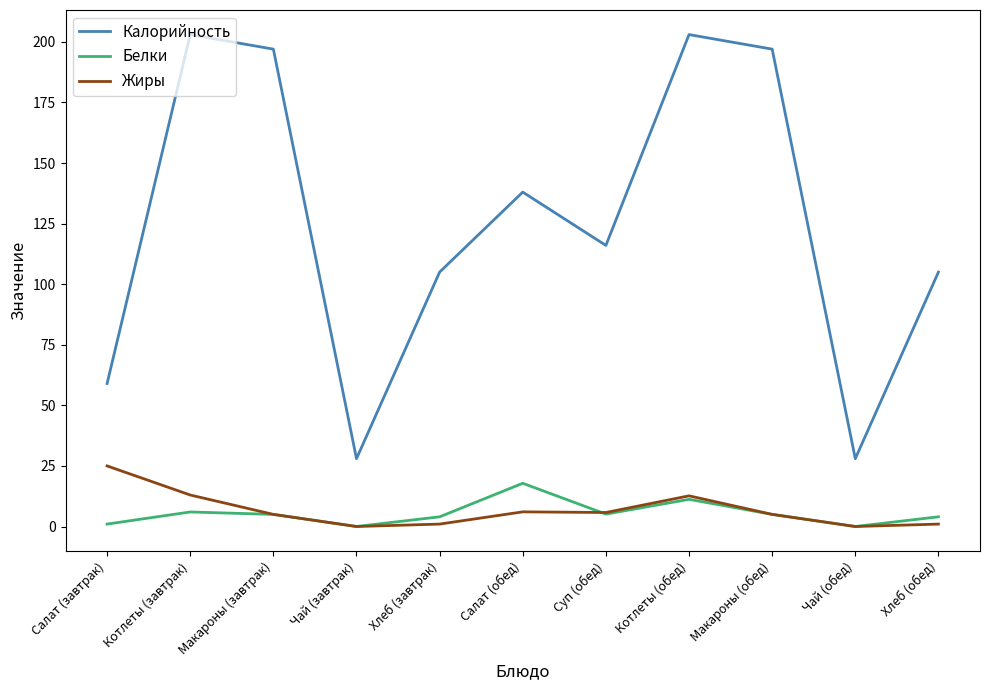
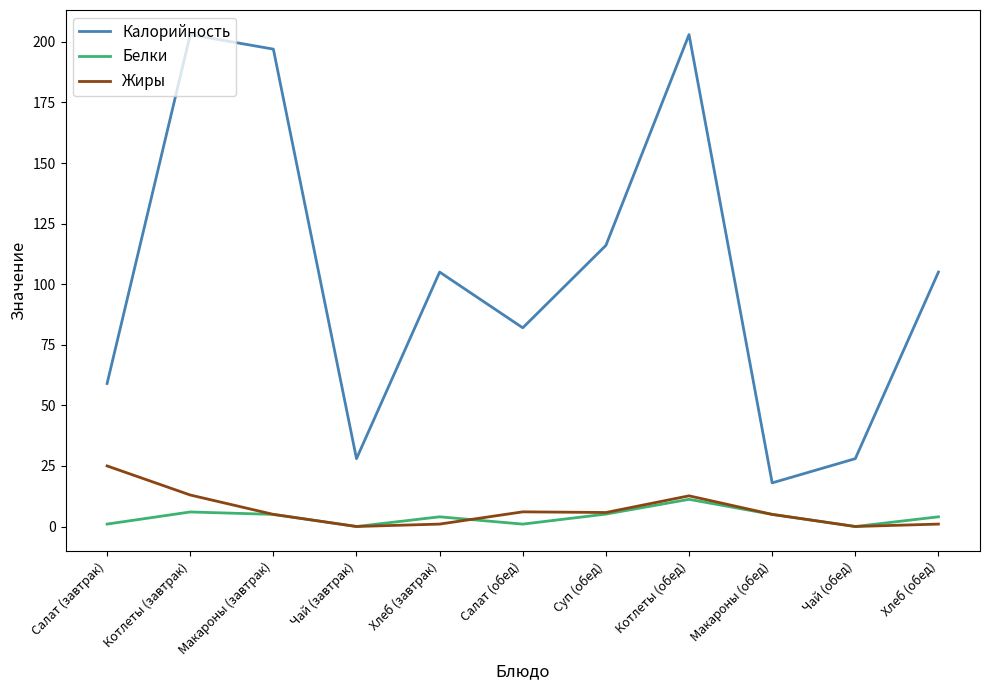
  {
    "Калорийность": {
      "Салат (завтрак)": 59,
      "Макароны (завтрак)": 197,
      "Чай (завтрак)": 28,
      "Хлеб (завтрак)": 105,
-     "Салат (обед)": 138,
+     "Салат (обед)": 82,
      "Суп (обед)": 116,
      "Котлеты (обед)": 203,
-     "Макароны (обед)": 197,
+     "Макароны (обед)": 18,
      "Чай (обед)": 28,
      "Хлеб (обед)": 105
    },
    "Белки": {
      "Салат (завтрак)": 1,
      "Котлеты (завтрак)": 6,
      "Хлеб (завтрак)": 4,
-     "Салат (обед)": 18,
+     "Салат (обед)": 1,
      "Котлеты (обед)": 11,
      "Хлеб (обед)": 4
    },
    "Жиры": {
      "Салат (завтрак)": 25,
      "Котлеты (завтрак)": 13,
      "Хлеб (завтрак)": 1,
      "Салат (обед)": 6,
      "Котлеты (обед)": 13,
      "Хлеб (обед)": 1
    }
  }
